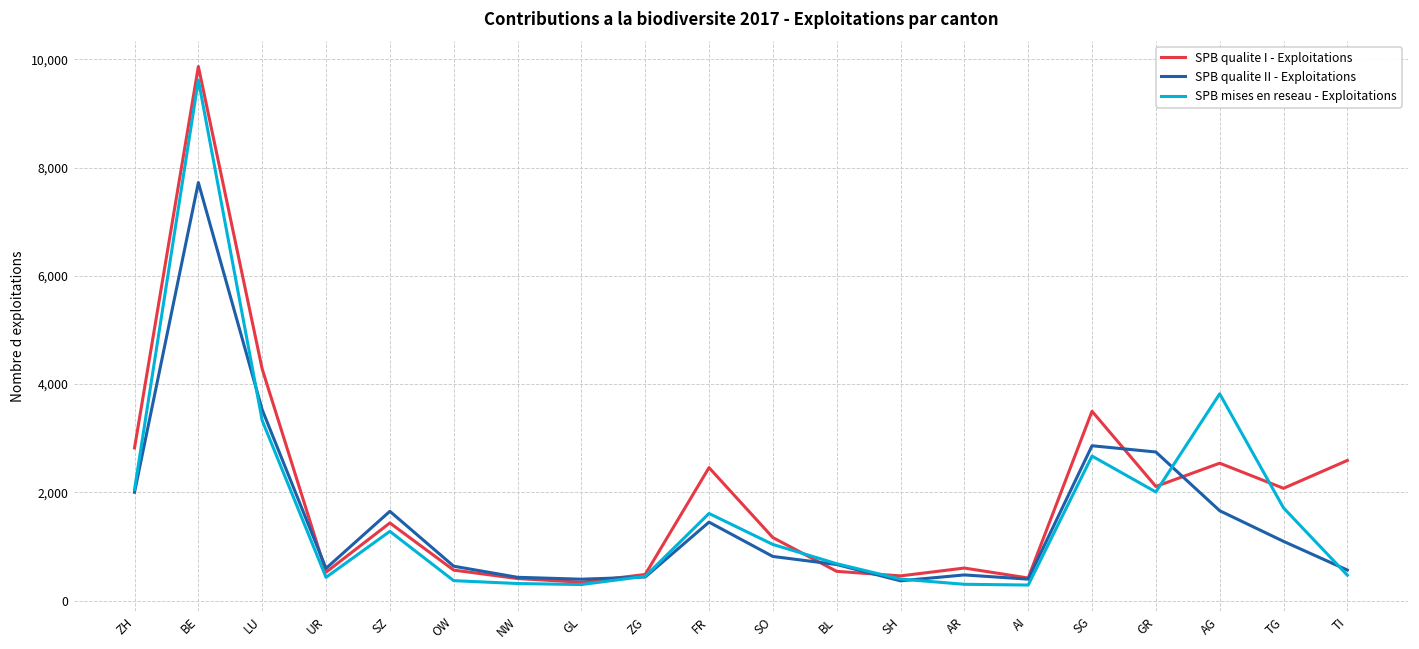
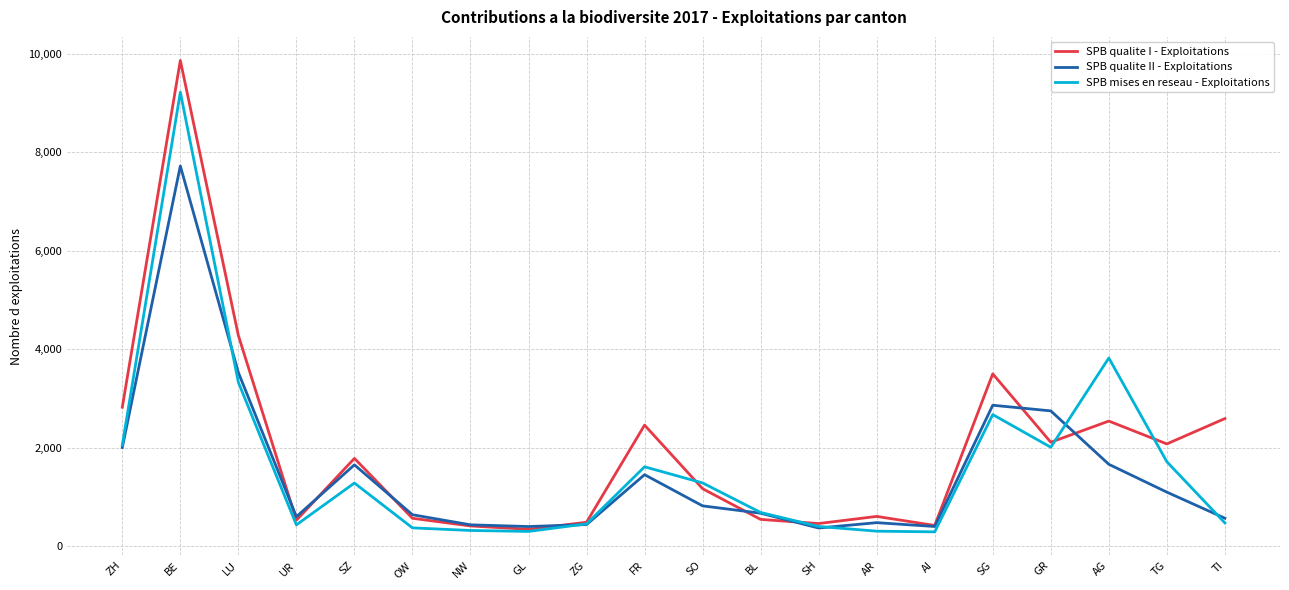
  {
    "SPB qualite I - Exploitations": {
      "ZH": "2,800",
      "BE": "9,900",
      "LU": "4,300",
      "UR": "500",
-     "SZ": "1,400",
+     "SZ": "1,800",
      "OW": "600",
      "FR": "2,500",
      "SO": "1,200",
      "BL": "500",
      "SH": "500",
      "AR": "600",
      "SG": "3,500",
      "GR": "2,100",
      "AG": "2,500",
      "TG": "2,100",
      "TI": "2,600"
    },
    "SPB qualite II - Exploitations": {
      "BE": "7,700",
      "LU": "3,500",
      "UR": "600",
      "SZ": "1,700",
      "OW": "600",
      "GL": "400",
      "FR": "1,500",
      "SO": "800",
      "AR": "500",
      "SG": "2,900",
      "GR": "2,700",
      "AG": "1,700",
      "TG": "1,100",
      "TI": "600"
    },
    "SPB mises en reseau - Exploitations": {
-     "BE": "9,600",
+     "BE": "9,200",
      "LU": "3,300",
      "UR": "400",
      "SZ": "1,300",
      "OW": "400",
      "NW": "300",
      "FR": "1,600",
-     "SO": "1,000",
+     "SO": "1,300",
      "AR": "300",
      "AI": "300",
      "SG": "2,700",
      "GR": "2,000",
      "AG": "3,800",
      "TG": "1,700",
      "TI": "500"
    }
  }
